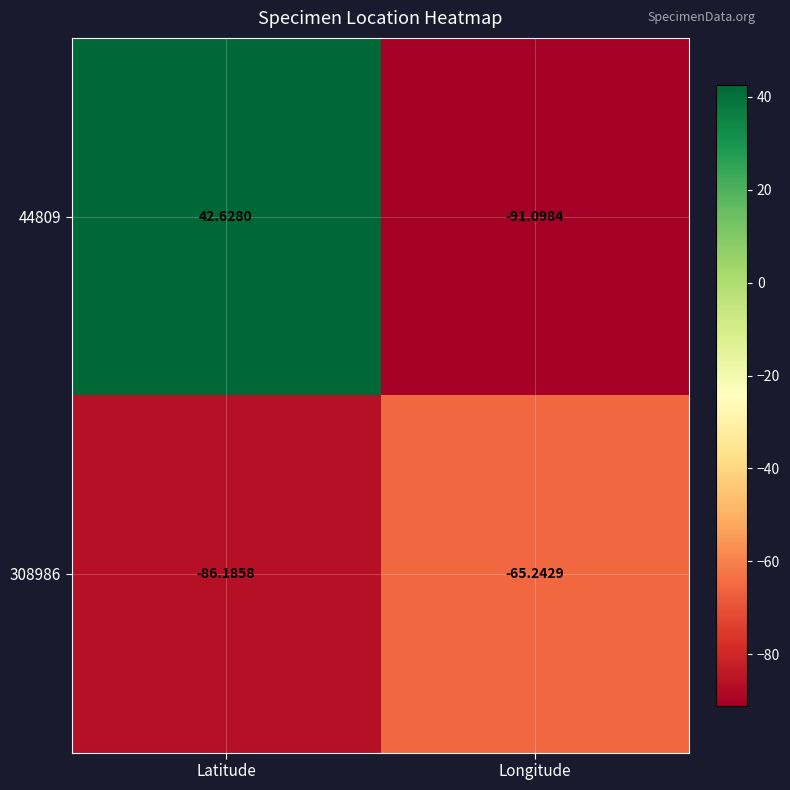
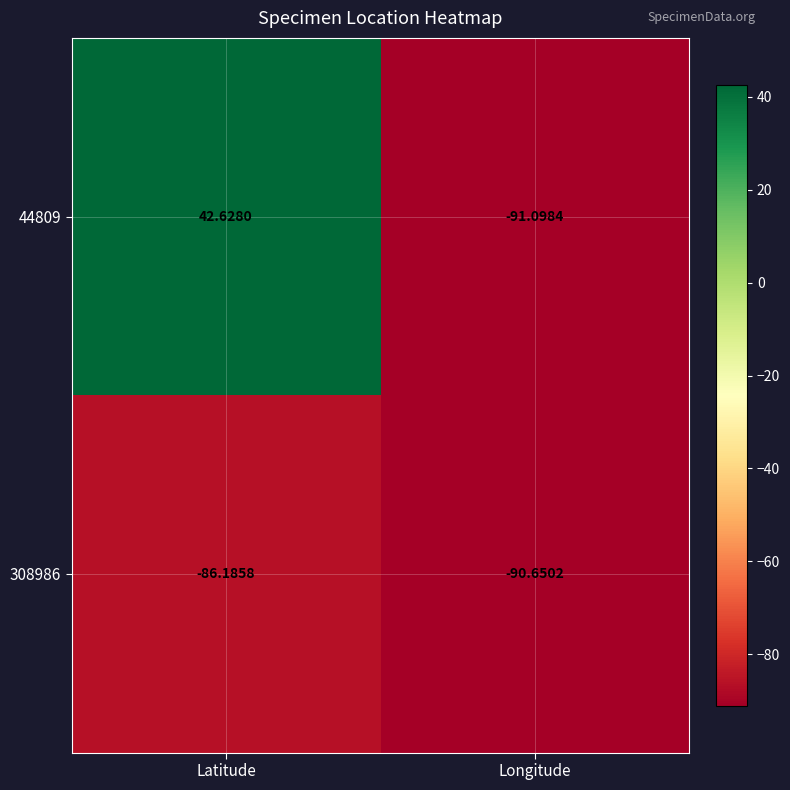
  {
    "44809": {
      "Latitude": 42.6280,
      "Longitude": -91.0984
    },
    "308986": {
      "Latitude": -86.1858,
-     "Longitude": -65.2429
+     "Longitude": -90.6502
    }
  }
